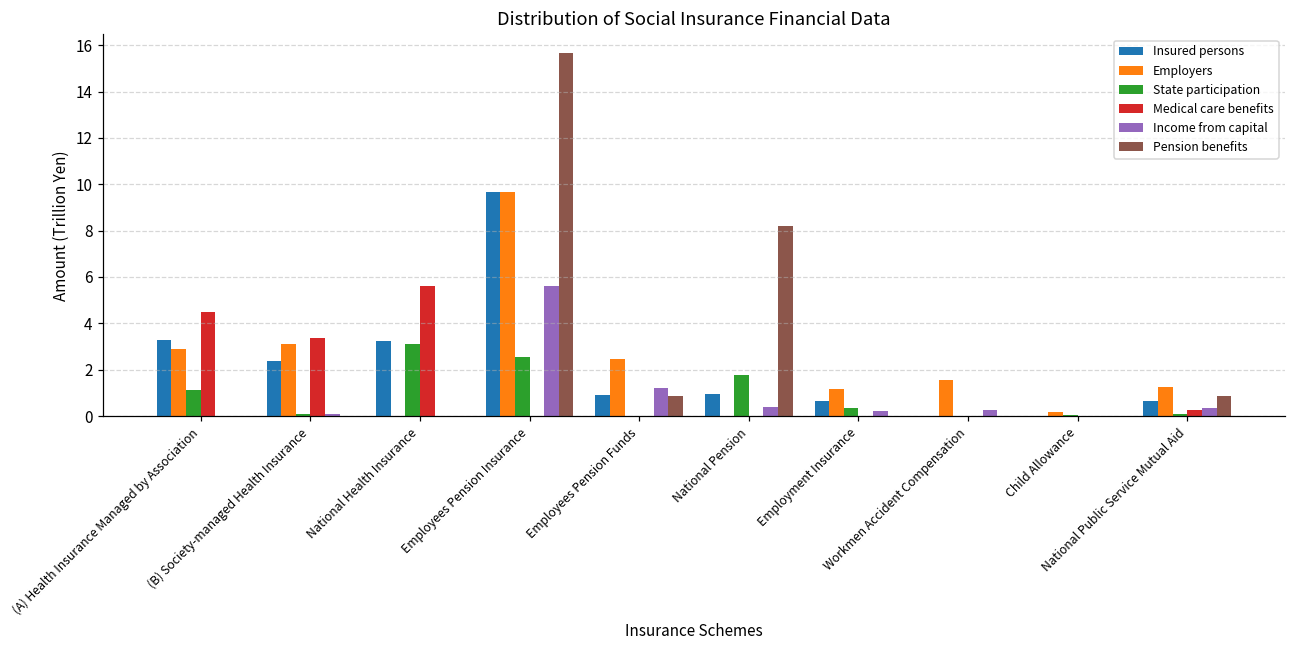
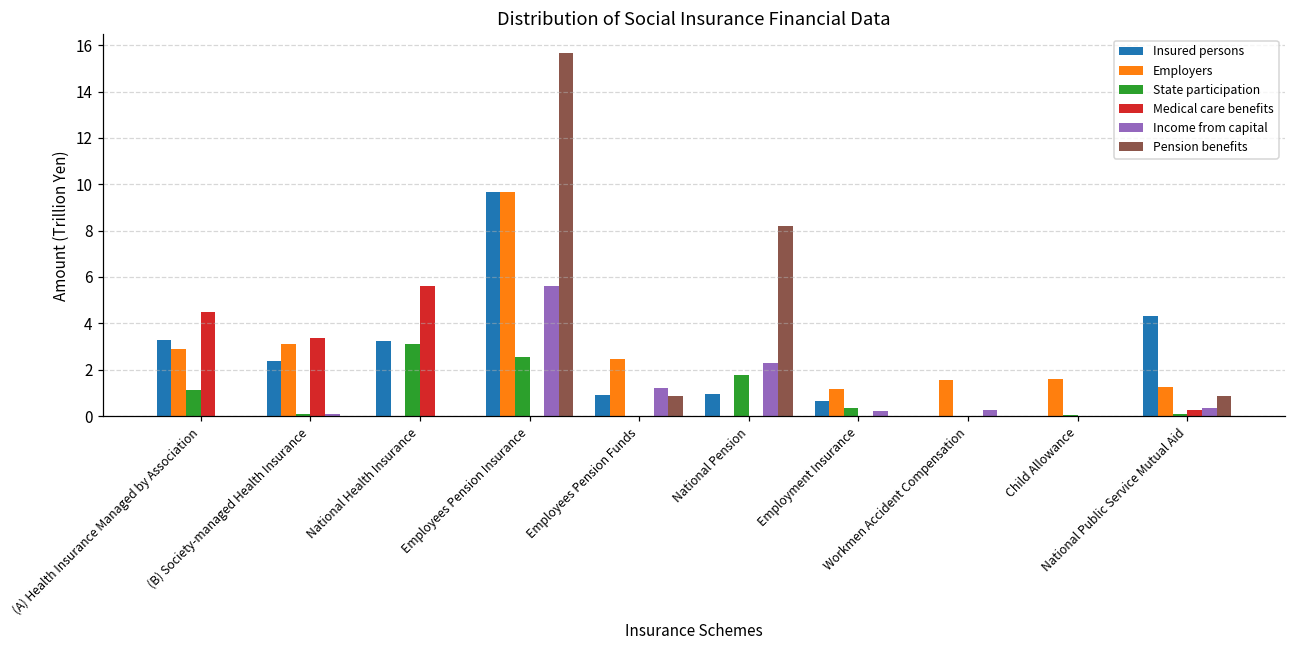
  {
    "Insured persons": {
      "(A) Health Insurance Managed by Association": 3.3,
      "(B) Society-managed Health Insurance": 2.4,
      "National Health Insurance": 3.2,
      "Employees Pension Insurance": 9.7,
      "Employees Pension Funds": 0.9,
      "National Pension": 0.9,
      "Employment Insurance": 0.6,
      "Workmen Accident Compensation": 0.0,
      "Child Allowance": 0.0,
-     "National Public Service Mutual Aid": 0.7
+     "National Public Service Mutual Aid": 4.3
    },
    "Employers": {
      "(A) Health Insurance Managed by Association": 2.9,
      "(B) Society-managed Health Insurance": 3.1,
      "National Health Insurance": 0.0,
      "Employees Pension Insurance": 9.7,
      "Employees Pension Funds": 2.4,
      "National Pension": 0.0,
      "Employment Insurance": 1.2,
      "Workmen Accident Compensation": 1.5,
-     "Child Allowance": 0.2,
+     "Child Allowance": 1.6,
      "National Public Service Mutual Aid": 1.2
    },
    "State participation": {
      "(A) Health Insurance Managed by Association": 1.1,
      "National Health Insurance": 3.1,
      "Employees Pension Insurance": 2.6,
      "National Pension": 1.8,
      "Employment Insurance": 0.3
    },
    "Medical care benefits": {
      "(A) Health Insurance Managed by Association": 4.5,
      "(B) Society-managed Health Insurance": 3.4,
      "National Health Insurance": 5.6,
      "Employees Pension Insurance": 0.0,
      "Employees Pension Funds": 0.0,
      "National Pension": 0.0,
      "Employment Insurance": 0.0,
      "Workmen Accident Compensation": 0.0,
      "Child Allowance": 0.0,
      "National Public Service Mutual Aid": 0.2
    },
    "Income from capital": {
      "National Health Insurance": 0.0,
      "Employees Pension Insurance": 5.6,
      "Employees Pension Funds": 1.2,
-     "National Pension": 0.4,
+     "National Pension": 2.3,
      "Employment Insurance": 0.2,
      "Workmen Accident Compensation": 0.3,
      "Child Allowance": 0.0,
      "National Public Service Mutual Aid": 0.4
    },
    "Pension benefits": {
      "(A) Health Insurance Managed by Association": 0.0,
      "(B) Society-managed Health Insurance": 0.0,
      "National Health Insurance": 0.0,
      "Employees Pension Insurance": 15.7,
      "Employees Pension Funds": 0.9,
      "National Pension": 8.2,
      "Employment Insurance": 0.0,
      "Workmen Accident Compensation": 0.0,
      "Child Allowance": 0.0,
      "National Public Service Mutual Aid": 0.9
    }
  }
